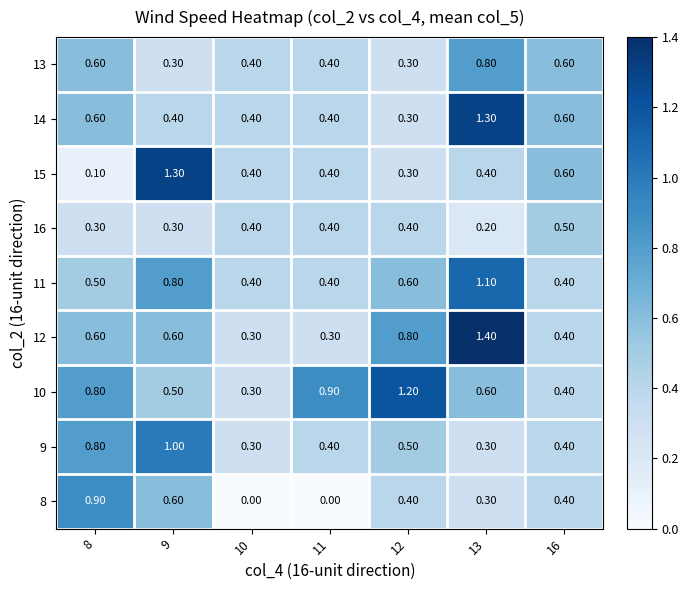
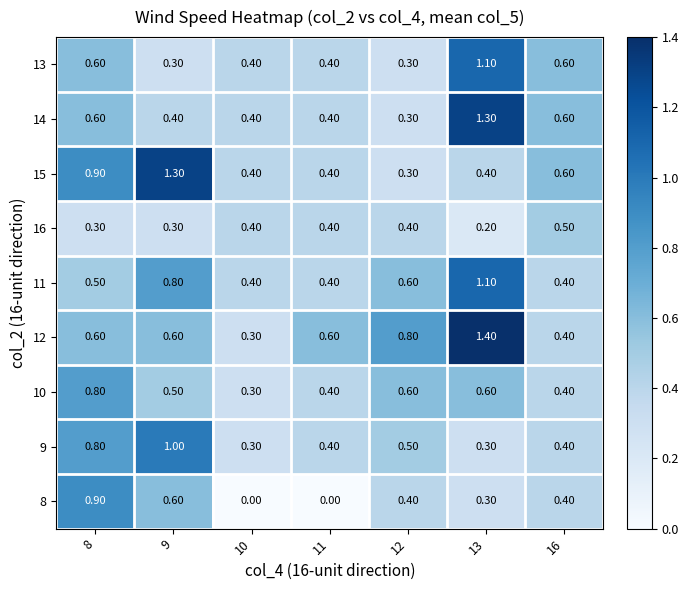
  {
    "13": {
      "8": 0.60,
      "9": 0.30,
      "10": 0.40,
      "11": 0.40,
      "12": 0.30,
-     "13": 0.80,
+     "13": 1.10,
      "16": 0.60
    },
    "14": {
      "8": 0.60,
      "9": 0.40,
      "10": 0.40,
      "11": 0.40,
      "12": 0.30,
      "13": 1.30,
      "16": 0.60
    },
    "15": {
-     "8": 0.10,
+     "8": 0.90,
      "9": 1.30,
      "10": 0.40,
      "11": 0.40,
      "12": 0.30,
      "13": 0.40,
      "16": 0.60
    },
    "16": {
      "8": 0.30,
      "9": 0.30,
      "10": 0.40,
      "11": 0.40,
      "12": 0.40,
      "13": 0.20,
      "16": 0.50
    },
    "11": {
      "8": 0.50,
      "9": 0.80,
      "10": 0.40,
      "11": 0.40,
      "12": 0.60,
      "13": 1.10,
      "16": 0.40
    },
    "12": {
      "8": 0.60,
      "9": 0.60,
      "10": 0.30,
-     "11": 0.30,
+     "11": 0.60,
      "12": 0.80,
      "13": 1.40,
      "16": 0.40
    },
    "10": {
      "8": 0.80,
      "9": 0.50,
      "10": 0.30,
-     "11": 0.90,
-     "12": 1.20,
+     "11": 0.40,
+     "12": 0.60,
      "13": 0.60,
      "16": 0.40
    },
    "9": {
      "8": 0.80,
      "9": 1.00,
      "10": 0.30,
      "11": 0.40,
      "12": 0.50,
      "13": 0.30,
      "16": 0.40
    },
    "8": {
      "8": 0.90,
      "9": 0.60,
      "10": 0.00,
      "11": 0.00,
      "12": 0.40,
      "13": 0.30,
      "16": 0.40
    }
  }
